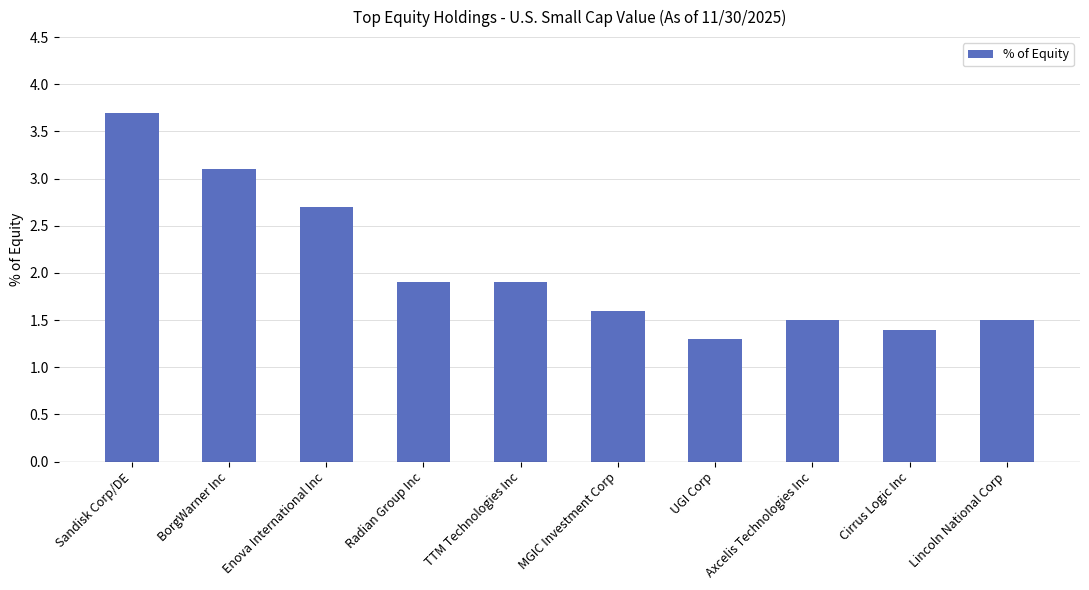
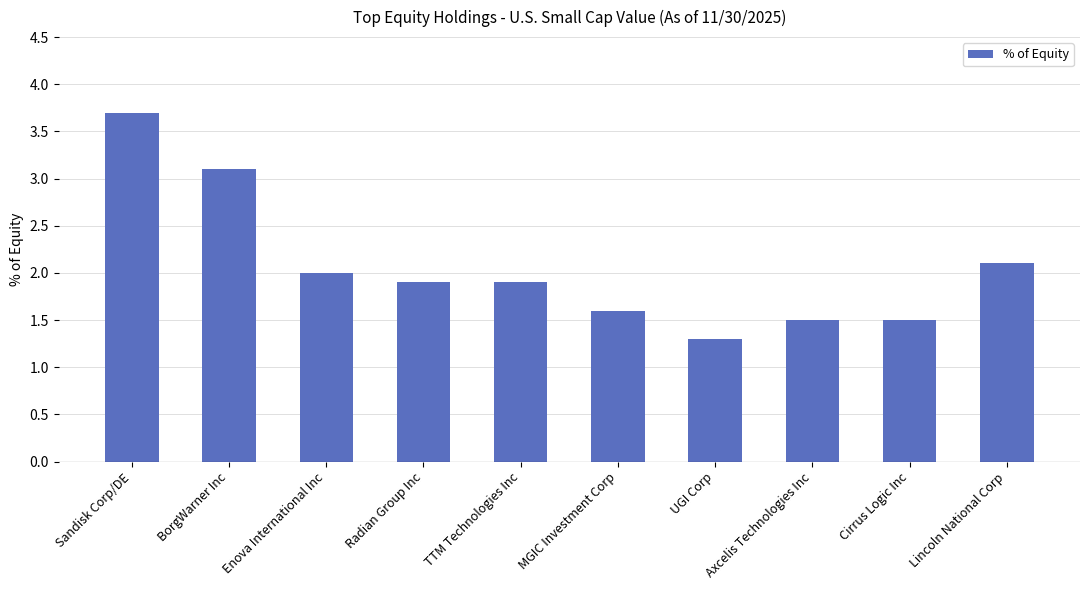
  {
    "Sandisk Corp/DE": 3.7,
    "BorgWarner Inc": 3.1,
-   "Enova International Inc": 2.7,
+   "Enova International Inc": 2.0,
    "Radian Group Inc": 1.9,
    "TTM Technologies Inc": 1.9,
    "MGIC Investment Corp": 1.6,
    "UGI Corp": 1.3,
    "Axcelis Technologies Inc": 1.5,
-   "Cirrus Logic Inc": 1.4,
-   "Lincoln National Corp": 1.5
+   "Cirrus Logic Inc": 1.5,
+   "Lincoln National Corp": 2.1
  }
